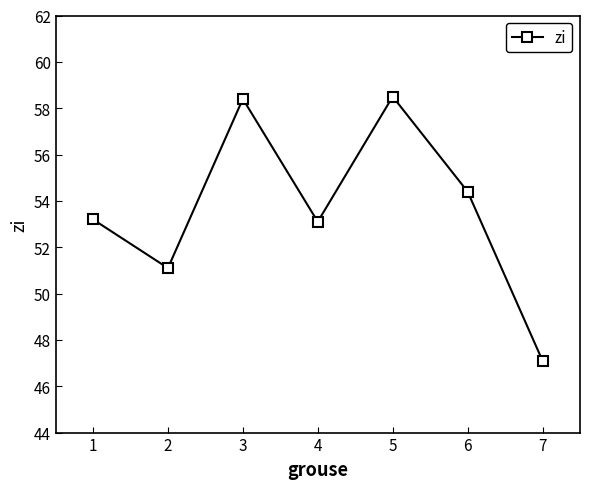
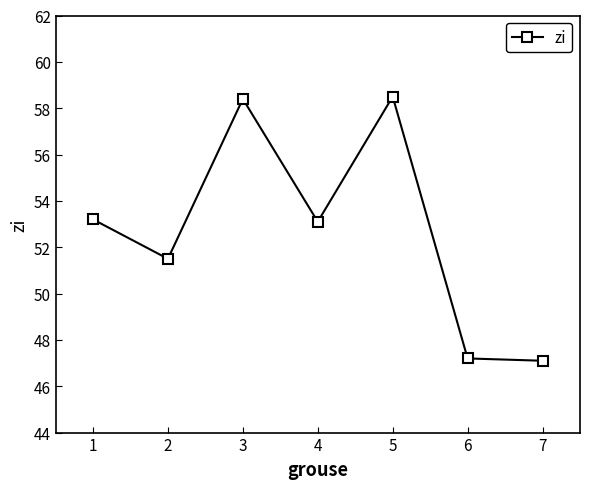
  {
    "1": 53.2,
-   "2": 51.1,
+   "2": 51.5,
    "3": 58.4,
    "4": 53.1,
    "5": 58.5,
-   "6": 54.4,
+   "6": 47.2,
    "7": 47.1
  }
